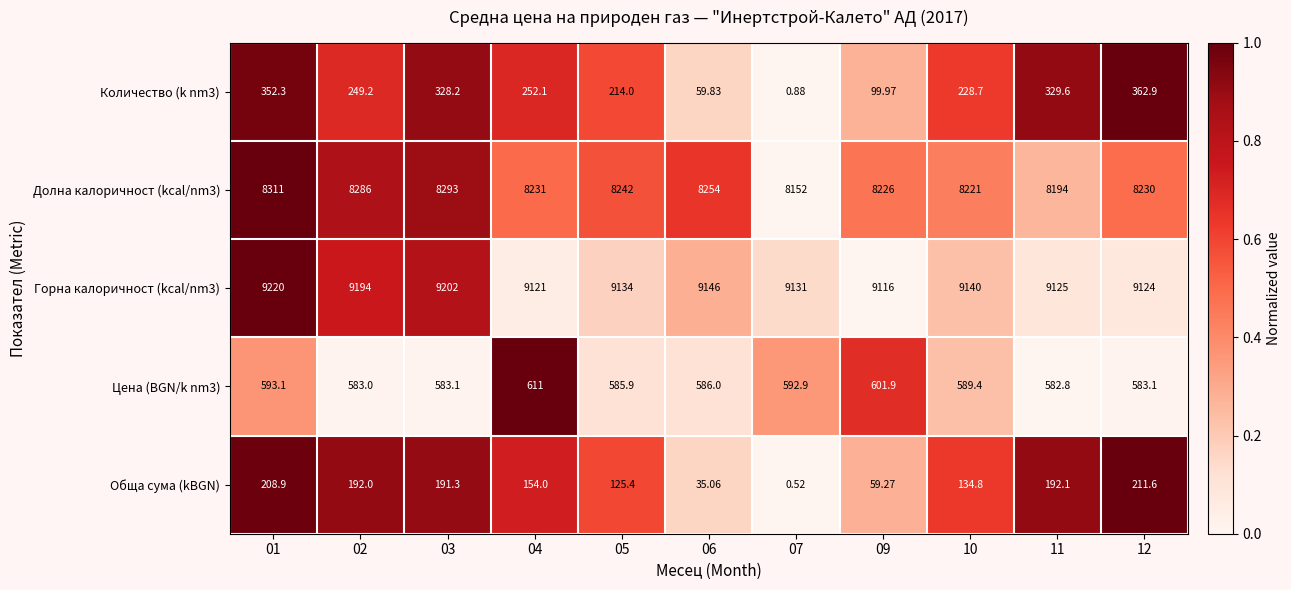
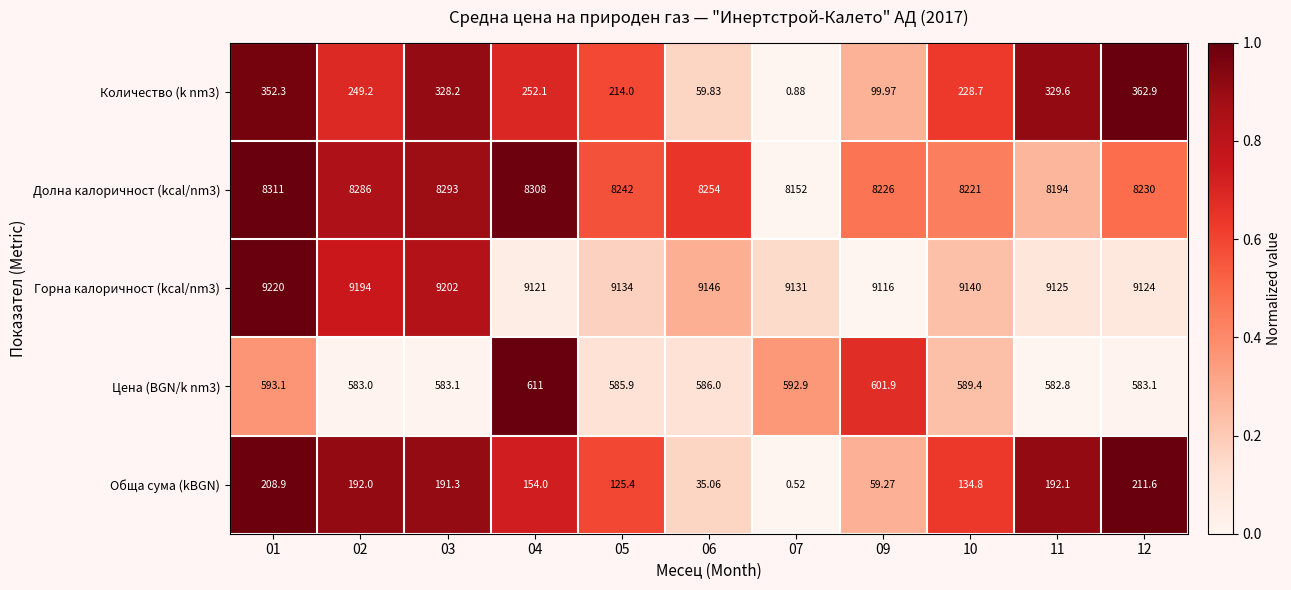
  {
    "Количество (k nm3)": {
      "01": 352.3,
      "02": 249.2,
      "03": 328.2,
      "04": 252.1,
      "05": 214.0,
      "06": 59.83,
      "07": 0.88,
      "09": 99.97,
      "10": 228.7,
      "11": 329.6,
      "12": 362.9
    },
    "Долна калоричност (kcal/nm3)": {
      "01": 8311,
      "02": 8286,
      "03": 8293,
-     "04": 8231,
+     "04": 8308,
      "05": 8242,
      "06": 8254,
      "07": 8152,
      "09": 8226,
      "10": 8221,
      "11": 8194,
      "12": 8230
    },
    "Горна калоричност (kcal/nm3)": {
      "01": 9220,
      "02": 9194,
      "03": 9202,
      "04": 9121,
      "05": 9134,
      "06": 9146,
      "07": 9131,
      "09": 9116,
      "10": 9140,
      "11": 9125,
      "12": 9124
    },
    "Цена (BGN/k nm3)": {
      "01": 593.1,
      "02": 583.0,
      "03": 583.1,
      "04": 611,
      "05": 585.9,
      "06": 586.0,
      "07": 592.9,
      "09": 601.9,
      "10": 589.4,
      "11": 582.8,
      "12": 583.1
    },
    "Обща сума (kBGN)": {
      "01": 208.9,
      "02": 192.0,
      "03": 191.3,
      "04": 154.0,
      "05": 125.4,
      "06": 35.06,
      "07": 0.52,
      "09": 59.27,
      "10": 134.8,
      "11": 192.1,
      "12": 211.6
    }
  }
